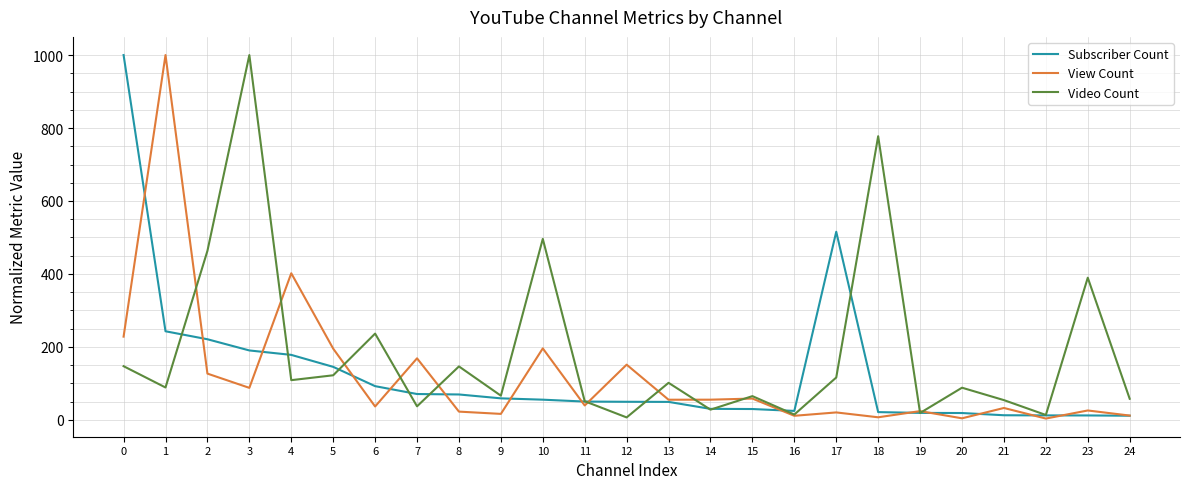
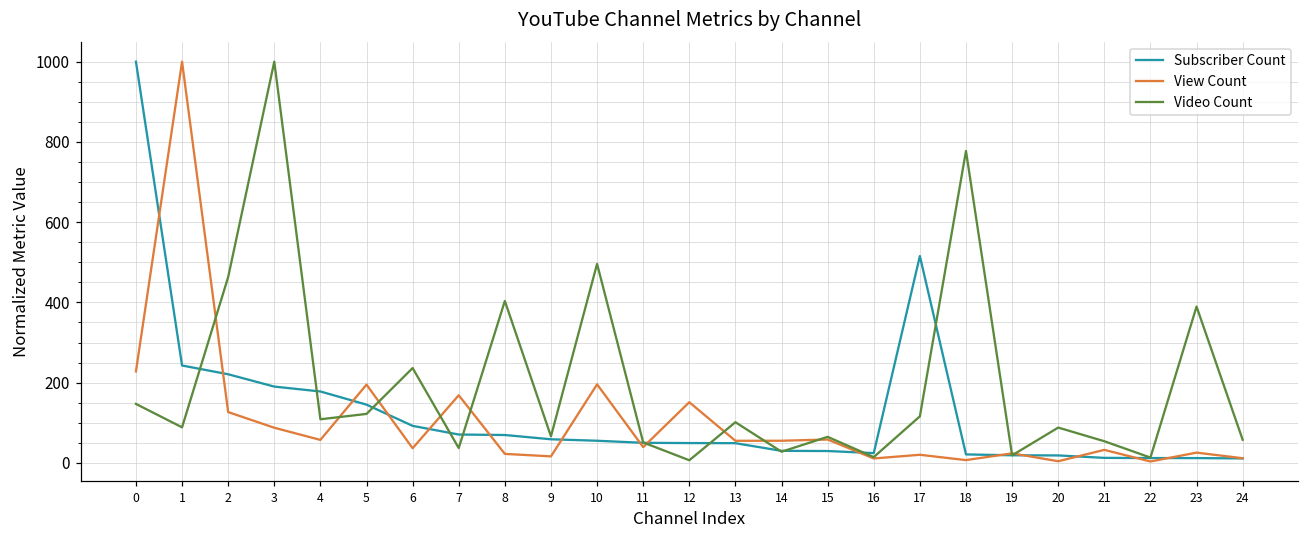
  {
    "Subscriber Count": {
      "0": 1000,
      "1": 240,
      "2": 220,
      "3": 190,
      "4": 180,
      "5": 150,
      "6": 90,
      "7": 70,
      "8": 70,
      "9": 60,
      "10": 60,
      "12": 50,
      "15": 30,
      "16": 20,
      "17": 520,
      "18": 20,
      "20": 20,
      "21": 10,
      "23": 10
    },
    "View Count": {
      "0": 230,
      "1": 1000,
      "2": 130,
      "3": 90,
-     "4": 400,
+     "4": 60,
      "5": 200,
      "6": 40,
      "7": 170,
      "8": 20,
      "9": 20,
      "10": 200,
      "11": 40,
      "12": 150,
      "14": 60,
      "17": 20,
      "18": 10,
      "20": 0,
      "21": 30,
      "22": 0,
      "23": 30
    },
    "Video Count": {
      "0": 150,
      "1": 90,
      "2": 460,
      "3": 1000,
      "4": 110,
      "5": 120,
      "6": 240,
      "7": 40,
-     "8": 150,
+     "8": 400,
      "9": 70,
      "10": 500,
      "12": 10,
      "13": 100,
      "17": 120,
      "18": 780,
      "20": 90,
      "21": 50,
      "23": 390,
      "24": 60
    }
  }
